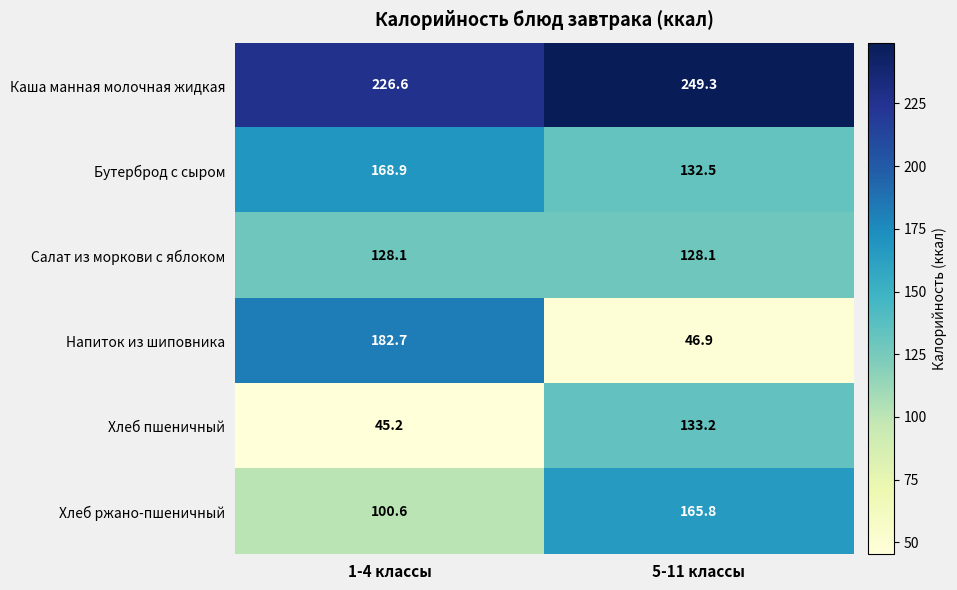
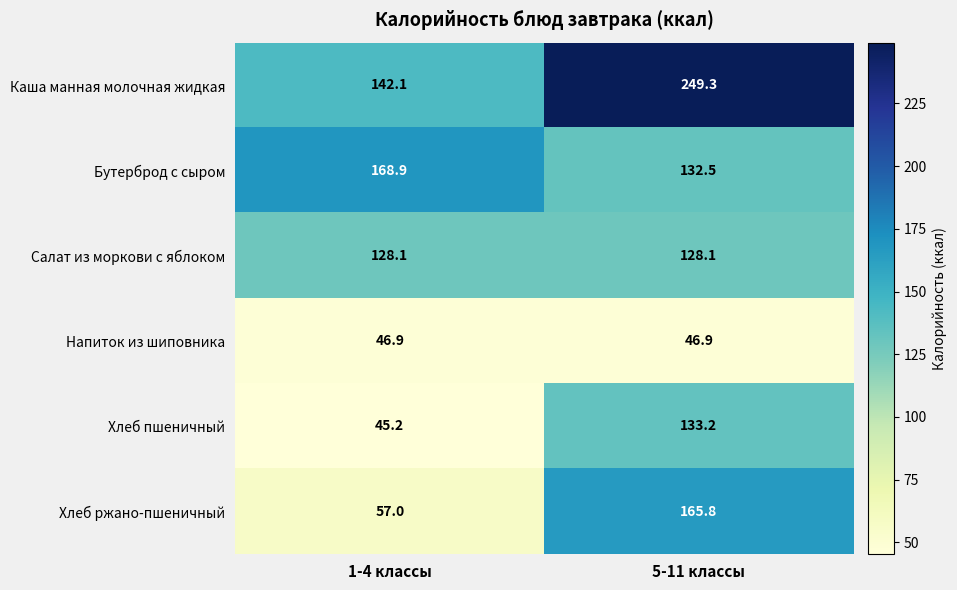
  {
    "Каша манная молочная жидкая": {
-     "1-4 классы": 226.6,
+     "1-4 классы": 142.1,
      "5-11 классы": 249.3
    },
    "Бутерброд с сыром": {
      "1-4 классы": 168.9,
      "5-11 классы": 132.5
    },
    "Салат из моркови с яблоком": {
      "1-4 классы": 128.1,
      "5-11 классы": 128.1
    },
    "Напиток из шиповника": {
-     "1-4 классы": 182.7,
+     "1-4 классы": 46.9,
      "5-11 классы": 46.9
    },
    "Хлеб пшеничный": {
      "1-4 классы": 45.2,
      "5-11 классы": 133.2
    },
    "Хлеб ржано-пшеничный": {
-     "1-4 классы": 100.6,
+     "1-4 классы": 57.0,
      "5-11 классы": 165.8
    }
  }
